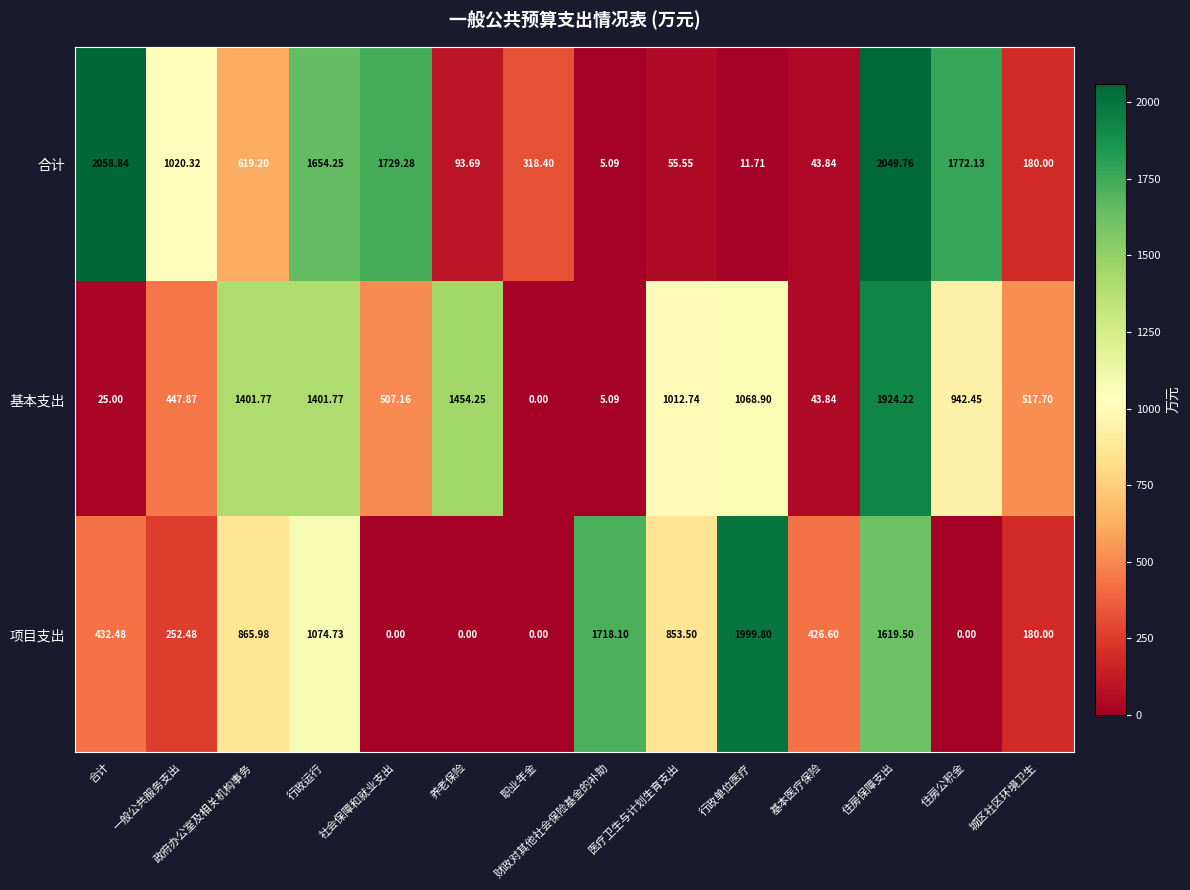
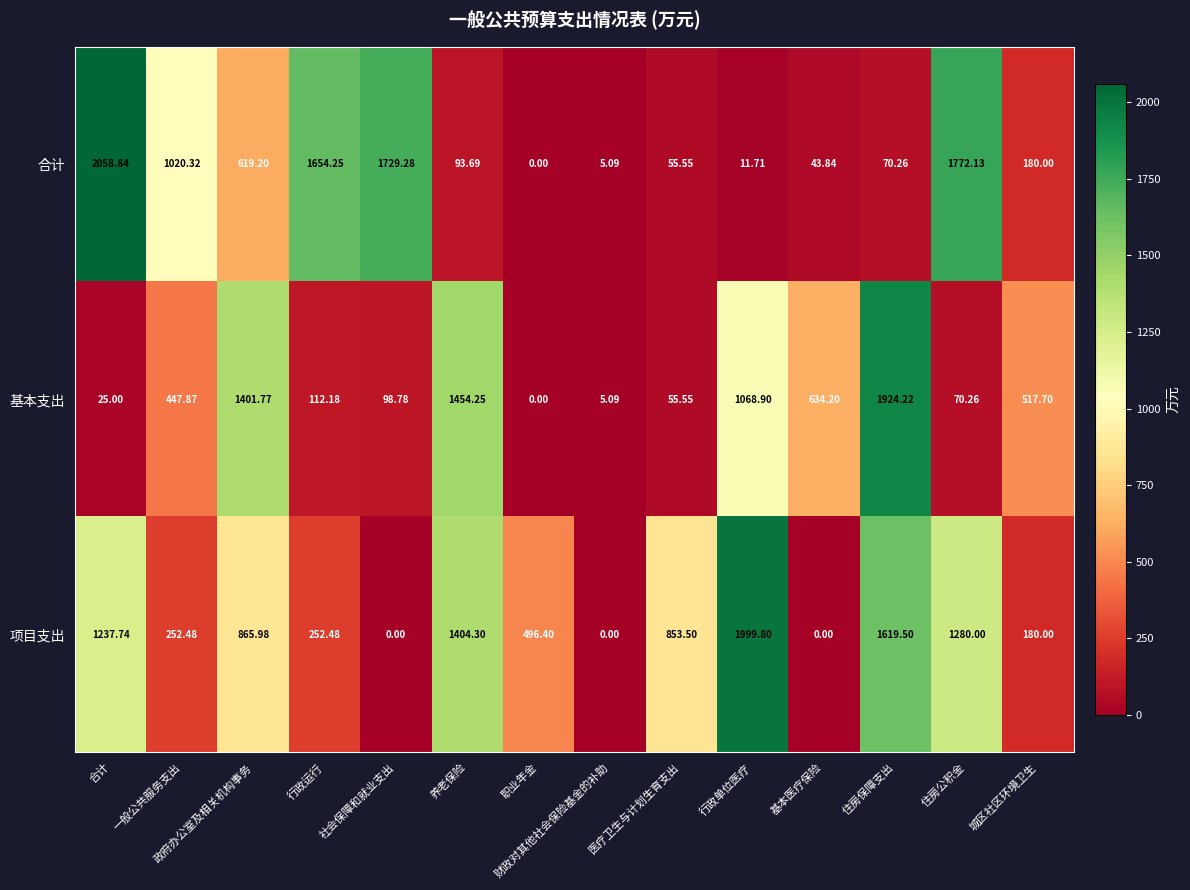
  {
    "合计": {
      "合计": 2058.84,
      "一般公共服务支出": 1020.32,
      "政府办公室及相关机构事务": 619.20,
      "行政运行": 1654.25,
      "社会保障和就业支出": 1729.28,
      "养老保险": 93.69,
-     "职业年金": 318.40,
+     "职业年金": 0.00,
      "财政对其他社会保险基金的补助": 5.09,
      "医疗卫生与计划生育支出": 55.55,
      "行政单位医疗": 11.71,
      "基本医疗保险": 43.84,
-     "住房保障支出": 2049.76,
+     "住房保障支出": 70.26,
      "住房公积金": 1772.13,
      "城区社区环境卫生": 180.00
    },
    "基本支出": {
      "合计": 25.00,
      "一般公共服务支出": 447.87,
      "政府办公室及相关机构事务": 1401.77,
-     "行政运行": 1401.77,
-     "社会保障和就业支出": 507.16,
+     "行政运行": 112.18,
+     "社会保障和就业支出": 98.78,
      "养老保险": 1454.25,
      "职业年金": 0.00,
      "财政对其他社会保险基金的补助": 5.09,
-     "医疗卫生与计划生育支出": 1012.74,
+     "医疗卫生与计划生育支出": 55.55,
      "行政单位医疗": 1068.90,
-     "基本医疗保险": 43.84,
+     "基本医疗保险": 634.20,
      "住房保障支出": 1924.22,
-     "住房公积金": 942.45,
+     "住房公积金": 70.26,
      "城区社区环境卫生": 517.70
    },
    "项目支出": {
-     "合计": 432.48,
+     "合计": 1237.74,
      "一般公共服务支出": 252.48,
      "政府办公室及相关机构事务": 865.98,
-     "行政运行": 1074.73,
+     "行政运行": 252.48,
      "社会保障和就业支出": 0.00,
-     "养老保险": 0.00,
-     "职业年金": 0.00,
-     "财政对其他社会保险基金的补助": 1718.10,
+     "养老保险": 1404.30,
+     "职业年金": 496.40,
+     "财政对其他社会保险基金的补助": 0.00,
      "医疗卫生与计划生育支出": 853.50,
      "行政单位医疗": 1999.80,
-     "基本医疗保险": 426.60,
+     "基本医疗保险": 0.00,
      "住房保障支出": 1619.50,
-     "住房公积金": 0.00,
+     "住房公积金": 1280.00,
      "城区社区环境卫生": 180.00
    }
  }
